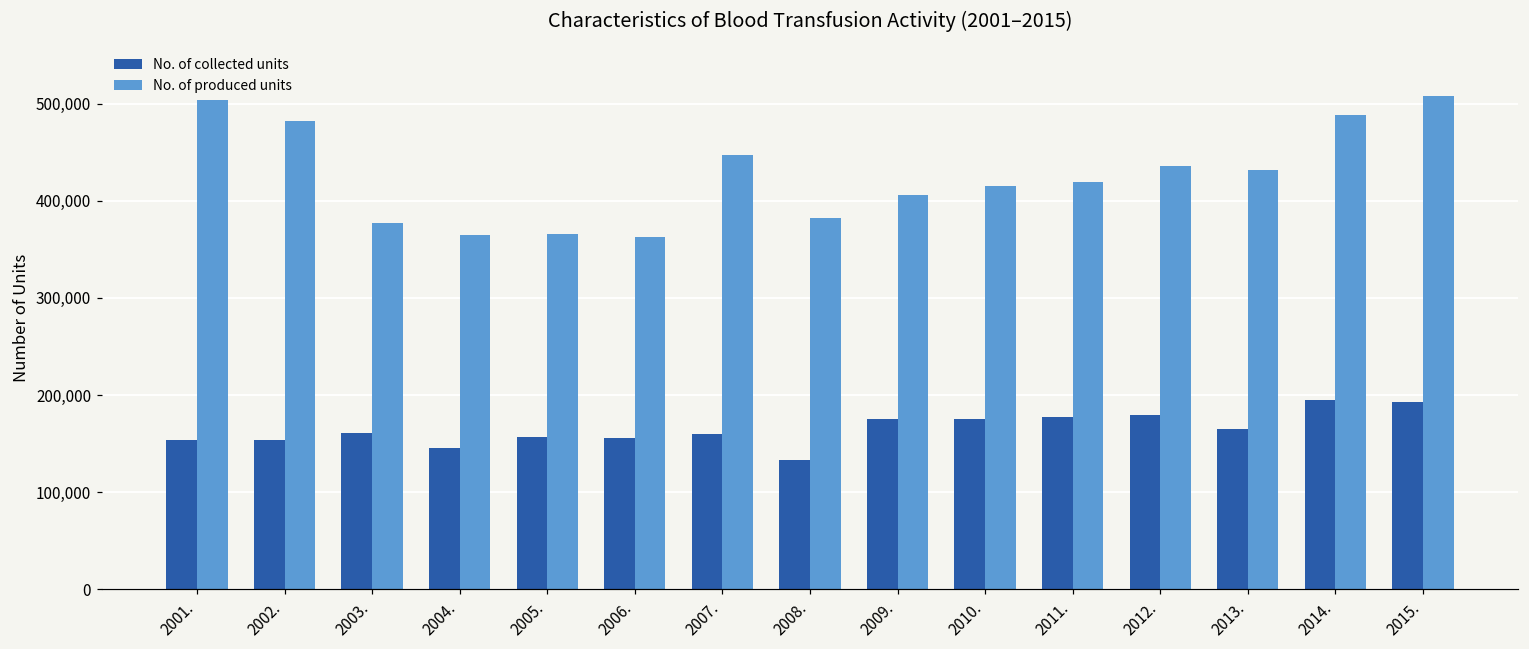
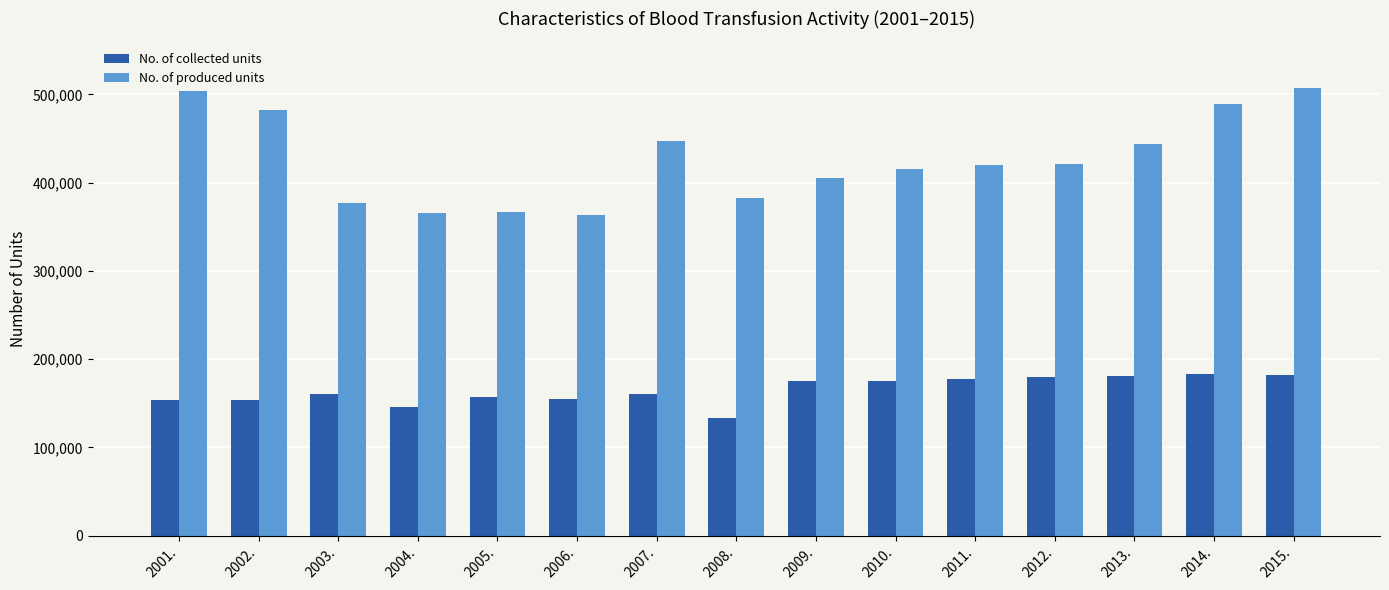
  {
    "No. of collected units": {
      "2001.": "150,000",
      "2002.": "150,000",
      "2003.": "160,000",
      "2004.": "150,000",
      "2005.": "160,000",
      "2006.": "160,000",
      "2007.": "160,000",
      "2008.": "130,000",
      "2009.": "180,000",
      "2010.": "180,000",
      "2011.": "180,000",
      "2012.": "180,000",
-     "2013.": "170,000",
-     "2014.": "200,000",
-     "2015.": "190,000"
+     "2013.": "180,000",
+     "2014.": "180,000",
+     "2015.": "180,000"
    },
    "No. of produced units": {
      "2001.": "500,000",
      "2002.": "480,000",
      "2003.": "380,000",
      "2004.": "370,000",
      "2005.": "370,000",
      "2006.": "360,000",
      "2007.": "450,000",
      "2008.": "380,000",
      "2009.": "410,000",
      "2010.": "420,000",
      "2011.": "420,000",
-     "2012.": "440,000",
-     "2013.": "430,000",
+     "2012.": "420,000",
+     "2013.": "440,000",
      "2014.": "490,000",
      "2015.": "510,000"
    }
  }
